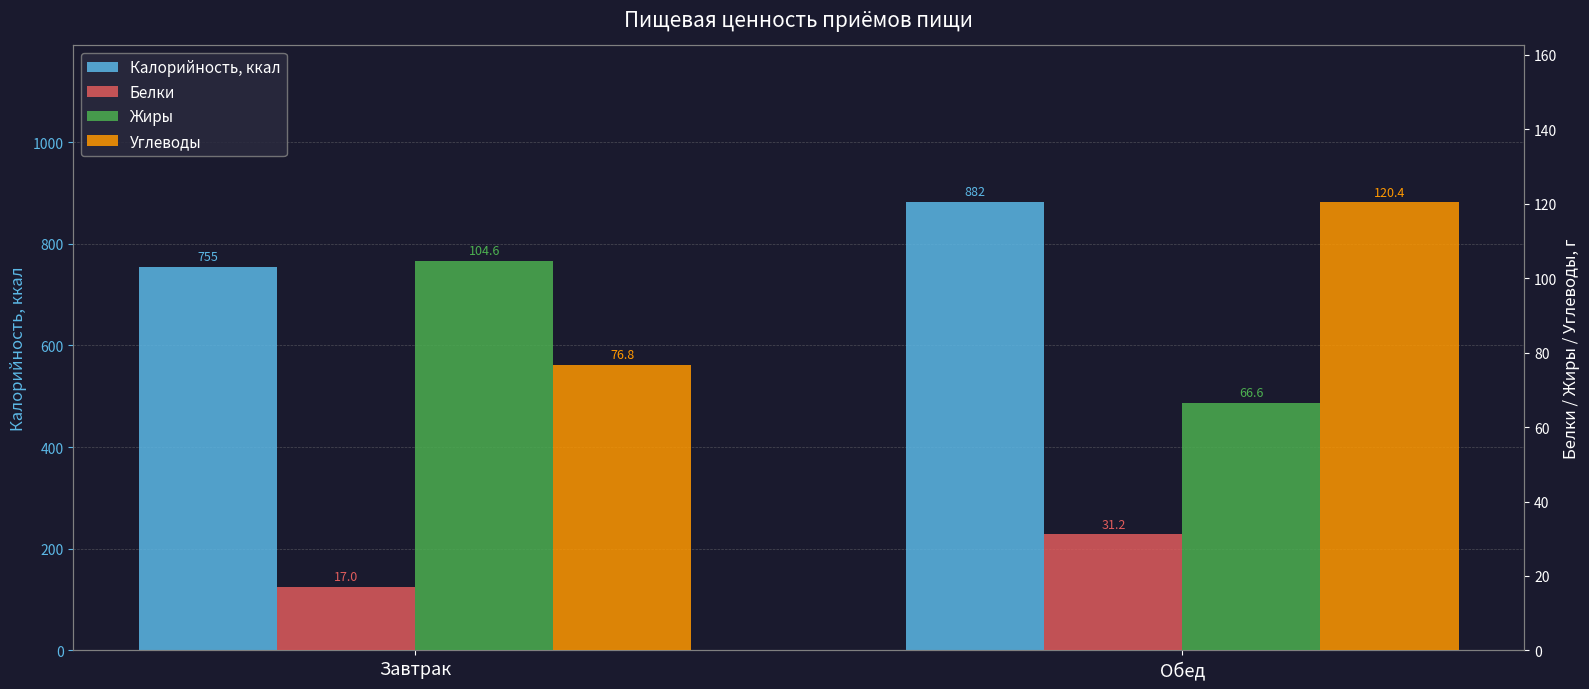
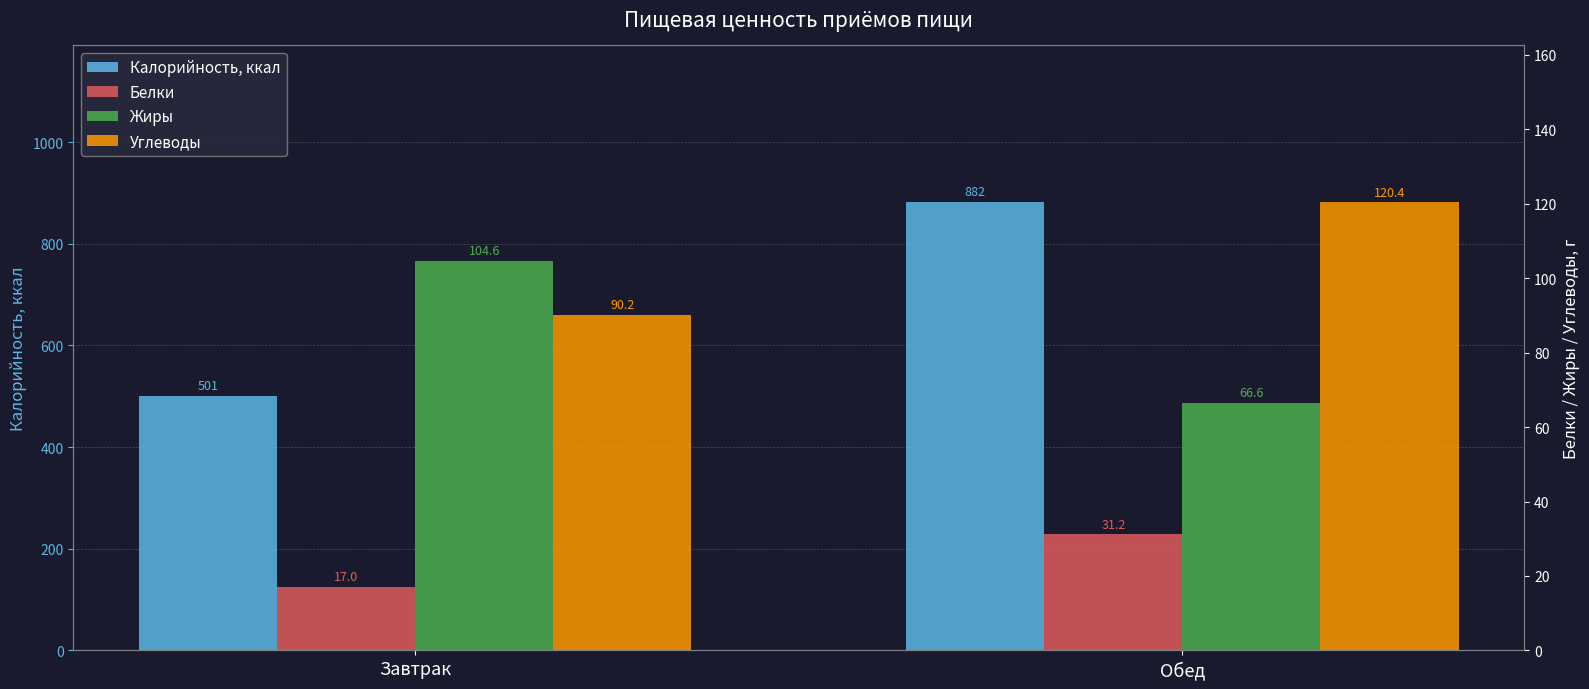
  {
    "Калорийность, ккал": {
-     "Завтрак": 755,
+     "Завтрак": 501,
      "Обед": 882
    },
    "Белки": {
      "Завтрак": 17.0,
      "Обед": 31.2
    },
    "Жиры": {
      "Завтрак": 104.6,
      "Обед": 66.6
    },
    "Углеводы": {
-     "Завтрак": 76.8,
+     "Завтрак": 90.2,
      "Обед": 120.4
    }
  }
